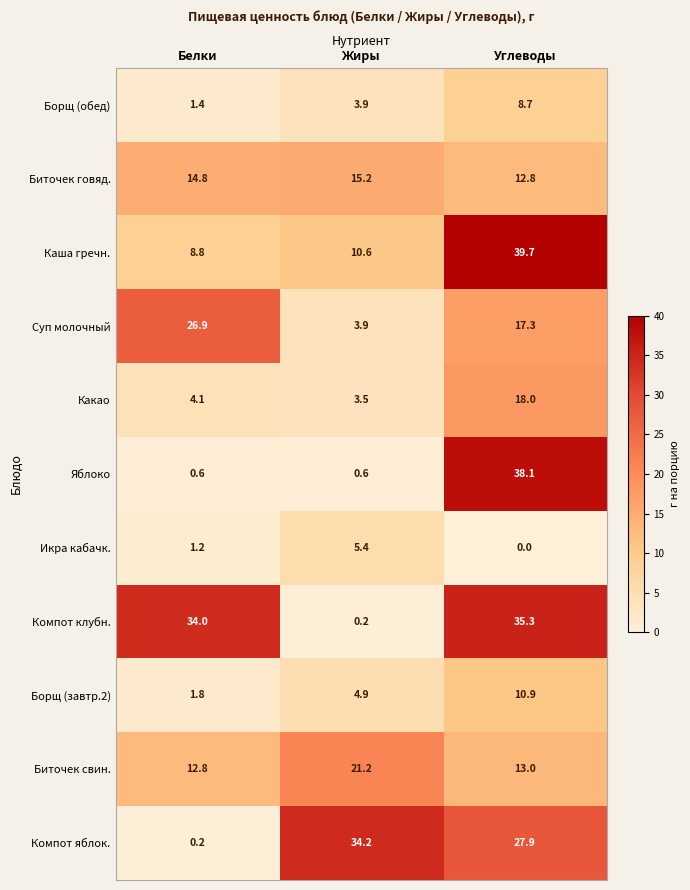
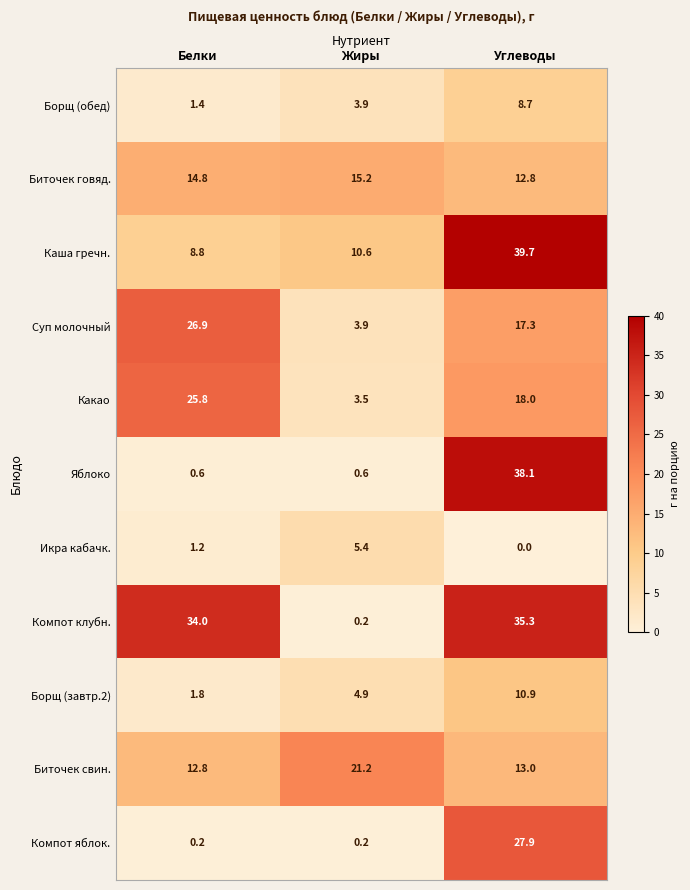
  {
    "Борщ (обед)": {
      "Белки": 1.4,
      "Жиры": 3.9,
      "Углеводы": 8.7
    },
    "Биточек говяд.": {
      "Белки": 14.8,
      "Жиры": 15.2,
      "Углеводы": 12.8
    },
    "Каша гречн.": {
      "Белки": 8.8,
      "Жиры": 10.6,
      "Углеводы": 39.7
    },
    "Суп молочный": {
      "Белки": 26.9,
      "Жиры": 3.9,
      "Углеводы": 17.3
    },
    "Какао": {
-     "Белки": 4.1,
+     "Белки": 25.8,
      "Жиры": 3.5,
      "Углеводы": 18.0
    },
    "Яблоко": {
      "Белки": 0.6,
      "Жиры": 0.6,
      "Углеводы": 38.1
    },
    "Икра кабачк.": {
      "Белки": 1.2,
      "Жиры": 5.4,
      "Углеводы": 0.0
    },
    "Компот клубн.": {
      "Белки": 34.0,
      "Жиры": 0.2,
      "Углеводы": 35.3
    },
    "Борщ (завтр.2)": {
      "Белки": 1.8,
      "Жиры": 4.9,
      "Углеводы": 10.9
    },
    "Биточек свин.": {
      "Белки": 12.8,
      "Жиры": 21.2,
      "Углеводы": 13.0
    },
    "Компот яблок.": {
      "Белки": 0.2,
-     "Жиры": 34.2,
+     "Жиры": 0.2,
      "Углеводы": 27.9
    }
  }
